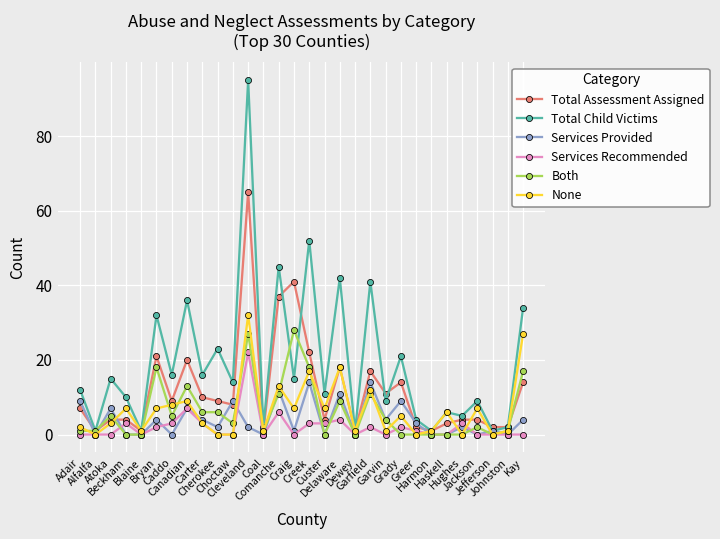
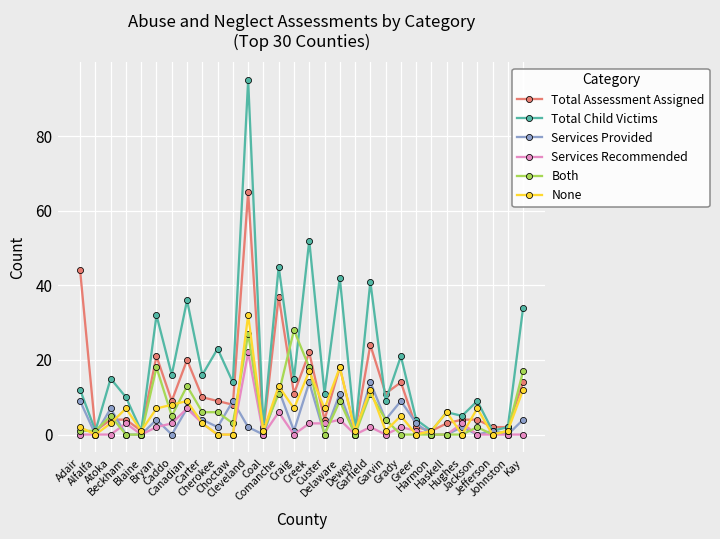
  {
    "Total Assessment Assigned": {
-     "Adair": 7,
+     "Adair": 44,
      "Atoka": 4,
      "Beckham": 4,
      "Bryan": 21,
      "Caddo": 9,
      "Canadian": 20,
      "Carter": 10,
      "Cherokee": 9,
      "Choctaw": 8,
      "Cleveland": 65,
      "Comanche": 37,
-     "Craig": 41,
+     "Craig": 11,
      "Creek": 22,
      "Custer": 4,
-     "Garfield": 17,
+     "Garfield": 24,
      "Garvin": 11,
      "Grady": 14,
      "Greer": 2,
      "Haskell": 3,
      "Hughes": 4,
      "Jackson": 4,
      "Jefferson": 2,
      "Kay": 14
    },
    "Total Child Victims": {
      "Adair": 12,
      "Atoka": 15,
      "Beckham": 10,
      "Bryan": 32,
      "Caddo": 16,
      "Canadian": 36,
      "Carter": 16,
      "Cherokee": 23,
      "Choctaw": 14,
      "Cleveland": 95,
      "Coal": 2,
      "Comanche": 45,
      "Craig": 15,
      "Creek": 52,
      "Custer": 11,
      "Delaware": 42,
      "Garfield": 41,
      "Garvin": 9,
      "Grady": 21,
      "Greer": 4,
      "Hughes": 5,
      "Jackson": 9,
      "Kay": 34
    },
    "Services Provided": {
      "Adair": 9,
      "Atoka": 7,
      "Bryan": 4,
      "Caddo": 0,
      "Carter": 4,
      "Cherokee": 2,
      "Choctaw": 9,
      "Cleveland": 2,
      "Comanche": 12,
      "Craig": 1,
      "Creek": 14,
      "Delaware": 11,
      "Garfield": 14,
      "Grady": 9,
      "Greer": 3,
      "Hughes": 2,
      "Kay": 4
    },
    "Services Recommended": {
      "Adair": 0,
      "Atoka": 0,
      "Beckham": 3,
      "Bryan": 2,
      "Caddo": 3,
      "Cleveland": 22,
      "Comanche": 6,
      "Craig": 0,
      "Creek": 3,
      "Custer": 3,
      "Delaware": 4,
      "Garfield": 2,
      "Garvin": 0,
      "Grady": 2,
      "Greer": 1,
      "Hughes": 3,
      "Kay": 0
    },
    "Both": {
      "Adair": 1,
      "Atoka": 5,
      "Bryan": 18,
      "Caddo": 5,
      "Canadian": 13,
      "Carter": 6,
      "Cherokee": 6,
      "Choctaw": 3,
      "Cleveland": 27,
      "Comanche": 11,
      "Craig": 28,
      "Creek": 18,
      "Delaware": 9,
      "Garfield": 11,
      "Grady": 0,
      "Jackson": 2,
      "Kay": 17
    },
    "None": {
      "Adair": 2,
      "Atoka": 3,
      "Beckham": 7,
      "Bryan": 7,
      "Caddo": 8,
      "Canadian": 9,
      "Cleveland": 32,
      "Comanche": 13,
      "Craig": 7,
      "Creek": 17,
      "Custer": 7,
      "Garfield": 12,
      "Garvin": 1,
      "Grady": 5,
      "Jackson": 7,
-     "Kay": 27
+     "Kay": 12
    }
  }
